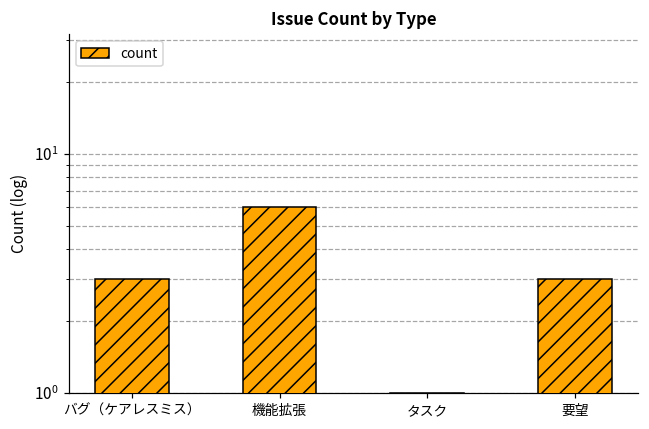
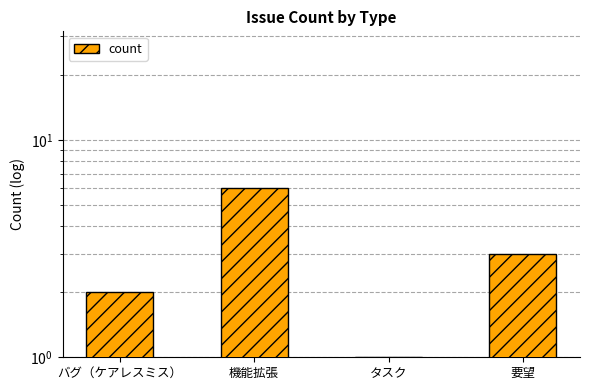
  {
-   "バグ（ケアレスミス）": 3,
+   "バグ（ケアレスミス）": 2,
    "機能拡張": 6,
    "タスク": 1,
    "要望": 3
  }
